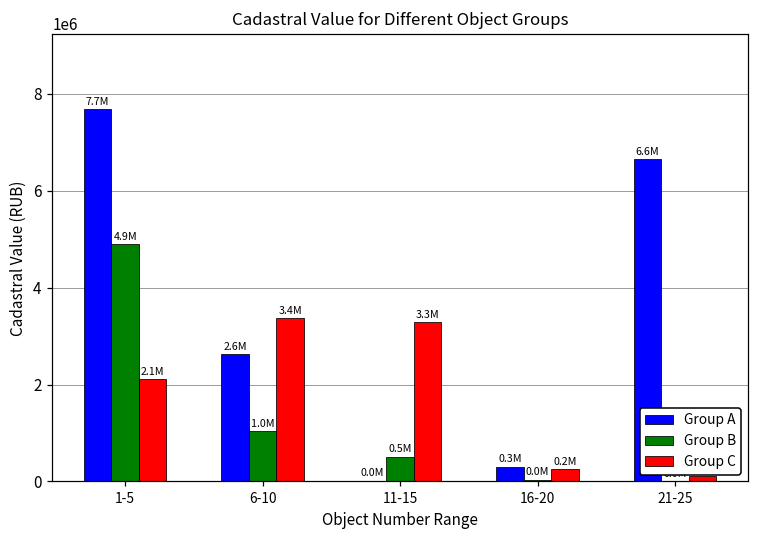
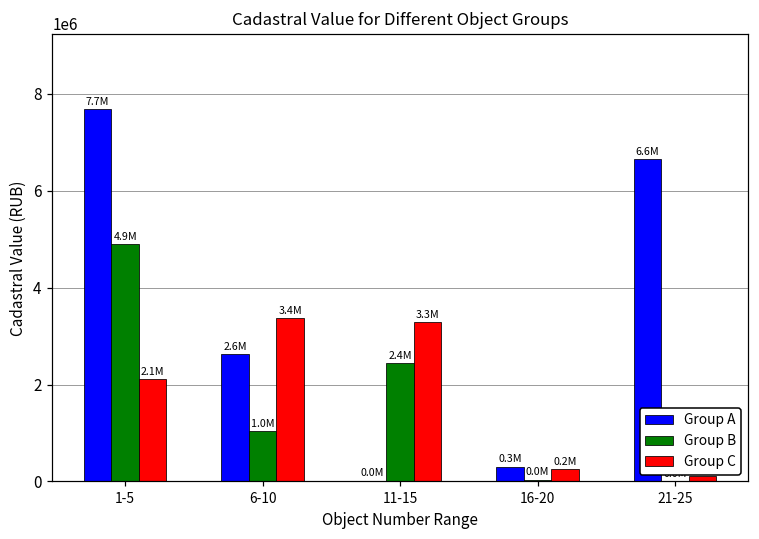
  {
    "Group A": {
      "1-5": "7.7M",
      "6-10": "2.6M",
      "16-20": "0.3M",
      "21-25": "6.6M"
    },
    "Group B": {
      "1-5": "4.9M",
      "6-10": "1.0M",
-     "11-15": "0.5M"
+     "11-15": "2.4M"
    },
    "Group C": {
      "1-5": "2.1M",
      "6-10": "3.4M",
      "11-15": "3.3M",
      "16-20": "0.2M"
    }
  }
